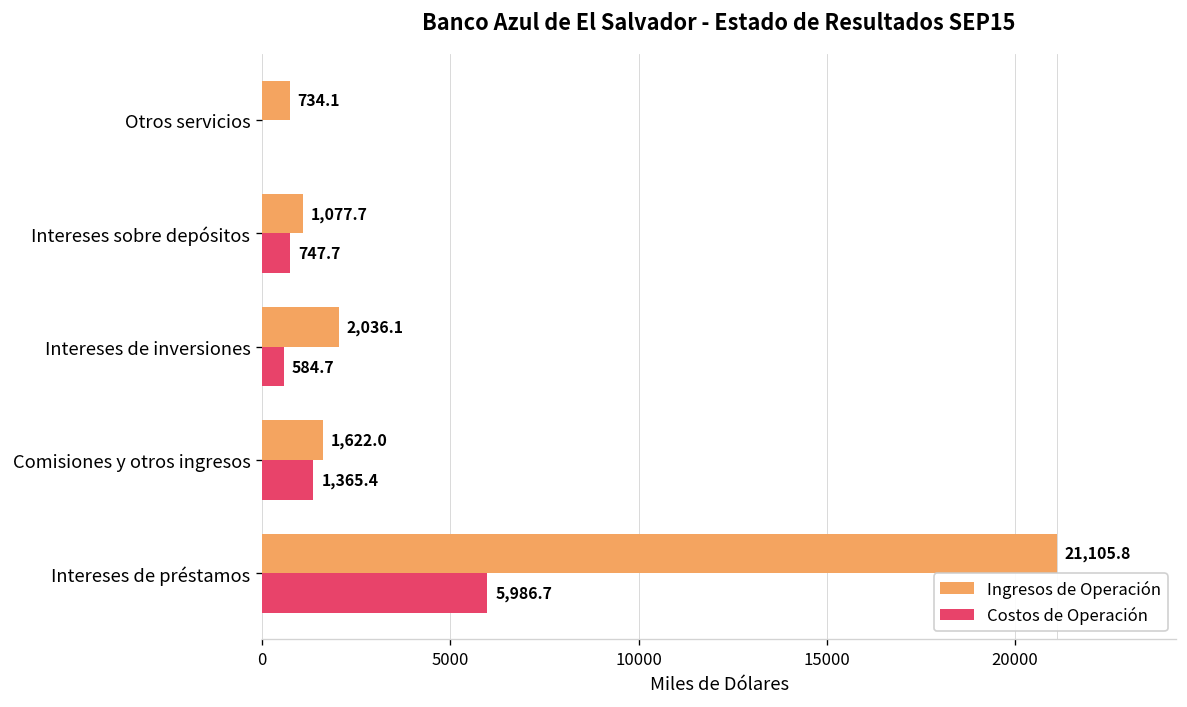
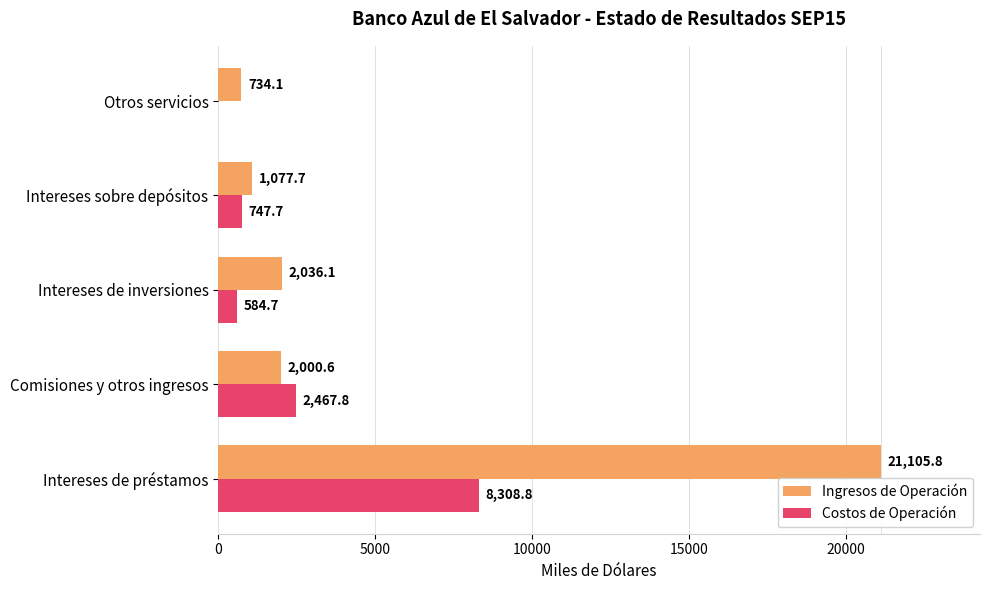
  {
    "Ingresos de Operación": {
      "Otros servicios": "734.1",
      "Intereses sobre depósitos": "1,077.7",
      "Intereses de inversiones": "2,036.1",
-     "Comisiones y otros ingresos": "1,622.0",
+     "Comisiones y otros ingresos": "2,000.6",
      "Intereses de préstamos": "21,105.8"
    },
    "Costos de Operación": {
      "Intereses sobre depósitos": "747.7",
      "Intereses de inversiones": "584.7",
-     "Comisiones y otros ingresos": "1,365.4",
-     "Intereses de préstamos": "5,986.7"
+     "Comisiones y otros ingresos": "2,467.8",
+     "Intereses de préstamos": "8,308.8"
    }
  }
